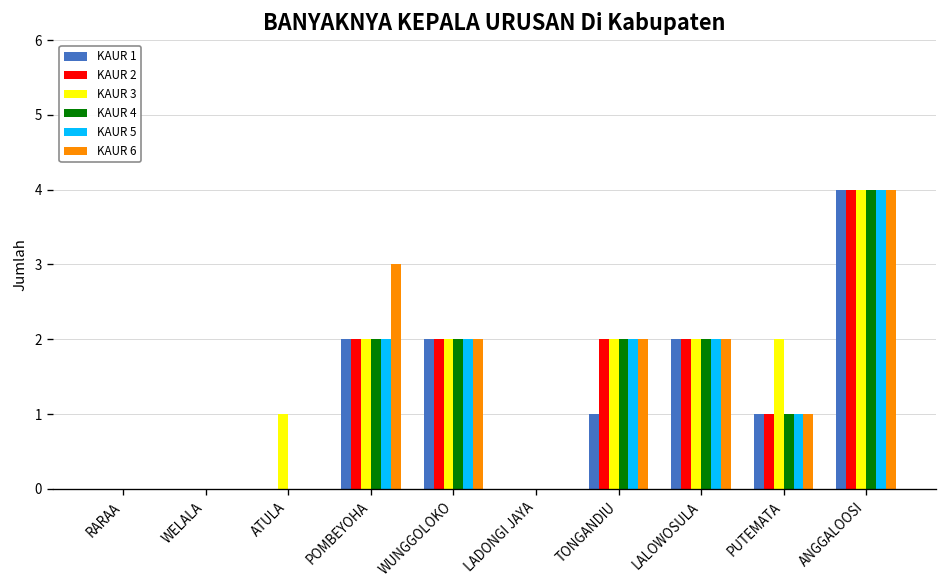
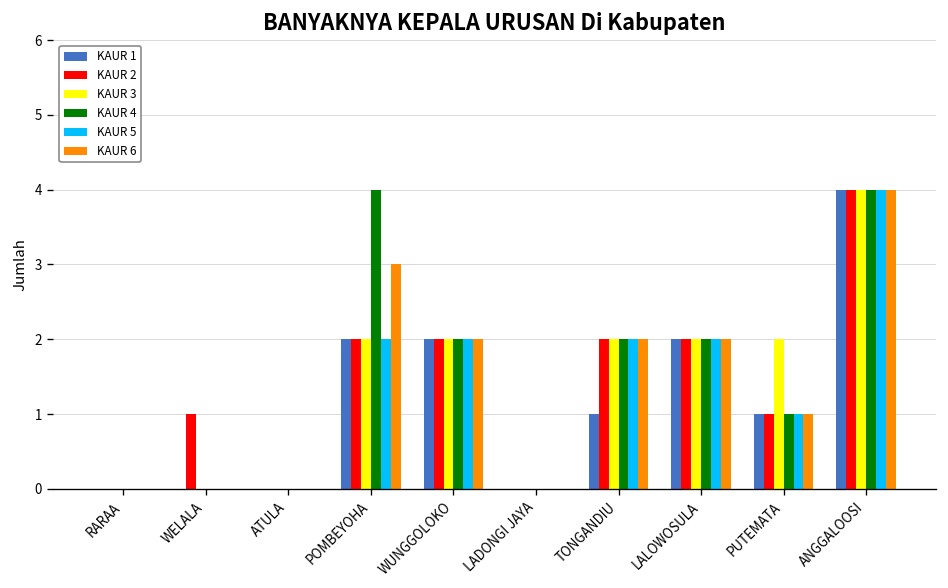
  {
    "KAUR 1": {
      "RARAA": 0,
      "WELALA": 0,
      "ATULA": 0,
      "POMBEYOHA": 2,
      "WUNGGOLOKO": 2,
      "LADONGI JAYA": 0,
      "TONGANDIU": 1,
      "LALOWOSULA": 2,
      "PUTEMATA": 1,
      "ANGGALOOSI": 4
    },
    "KAUR 2": {
      "RARAA": 0,
-     "WELALA": 0,
+     "WELALA": 1,
      "ATULA": 0,
      "POMBEYOHA": 2,
      "WUNGGOLOKO": 2,
      "LADONGI JAYA": 0,
      "TONGANDIU": 2,
      "LALOWOSULA": 2,
      "PUTEMATA": 1,
      "ANGGALOOSI": 4
    },
    "KAUR 3": {
      "RARAA": 0,
      "WELALA": 0,
-     "ATULA": 1,
+     "ATULA": 0,
      "POMBEYOHA": 2,
      "WUNGGOLOKO": 2,
      "LADONGI JAYA": 0,
      "TONGANDIU": 2,
      "LALOWOSULA": 2,
      "PUTEMATA": 2,
      "ANGGALOOSI": 4
    },
    "KAUR 4": {
      "RARAA": 0,
      "WELALA": 0,
      "ATULA": 0,
-     "POMBEYOHA": 2,
+     "POMBEYOHA": 4,
      "WUNGGOLOKO": 2,
      "LADONGI JAYA": 0,
      "TONGANDIU": 2,
      "LALOWOSULA": 2,
      "PUTEMATA": 1,
      "ANGGALOOSI": 4
    },
    "KAUR 5": {
      "RARAA": 0,
      "WELALA": 0,
      "ATULA": 0,
      "POMBEYOHA": 2,
      "WUNGGOLOKO": 2,
      "LADONGI JAYA": 0,
      "TONGANDIU": 2,
      "LALOWOSULA": 2,
      "PUTEMATA": 1,
      "ANGGALOOSI": 4
    },
    "KAUR 6": {
      "RARAA": 0,
      "WELALA": 0,
      "ATULA": 0,
      "POMBEYOHA": 3,
      "WUNGGOLOKO": 2,
      "LADONGI JAYA": 0,
      "TONGANDIU": 2,
      "LALOWOSULA": 2,
      "PUTEMATA": 1,
      "ANGGALOOSI": 4
    }
  }
